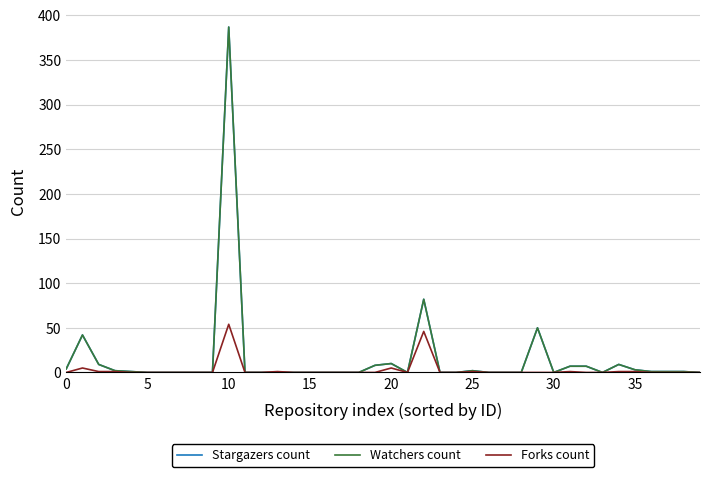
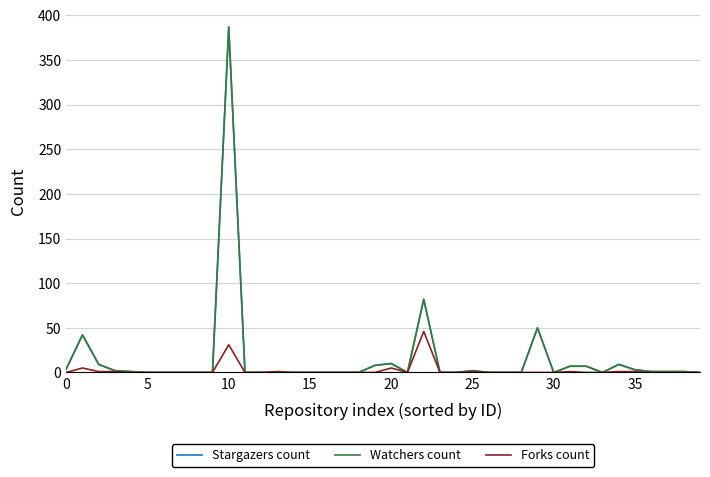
  {
    "Watchers count": {
      "0": 0,
      "10": 390,
      "20": 10
    },
    "Forks count": {
      "0": 0,
-     "10": 50,
+     "10": 30,
      "20": 10
    }
  }
